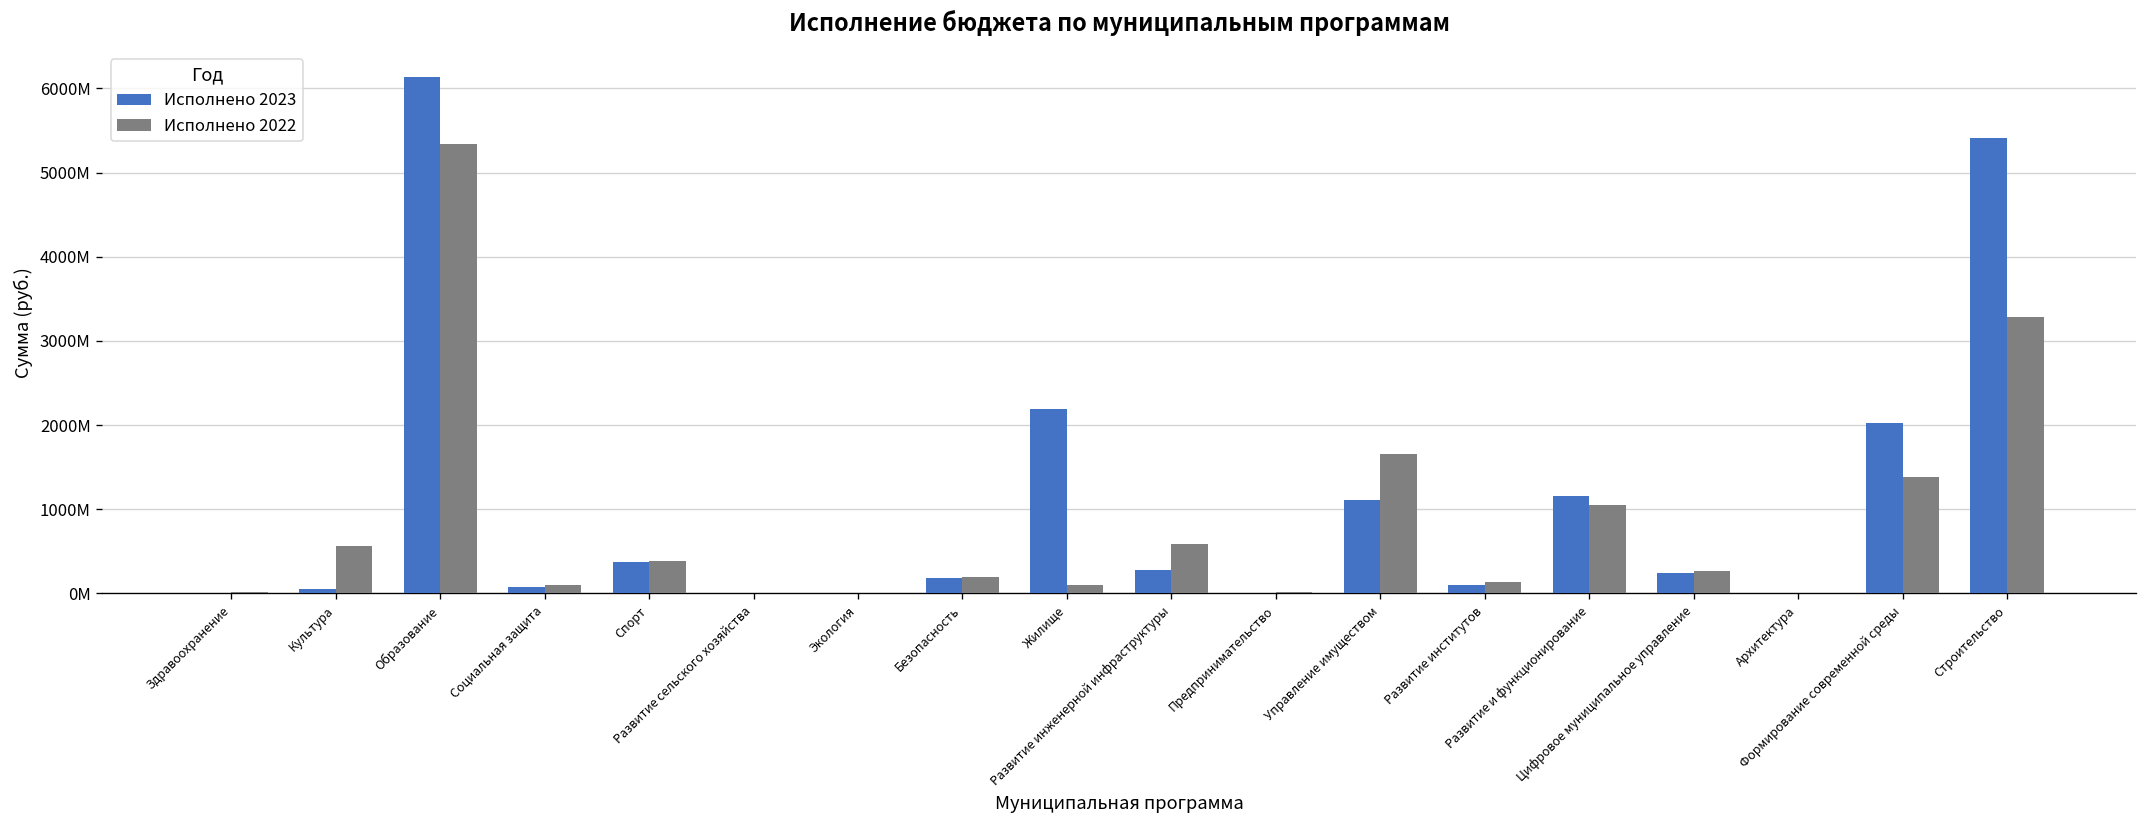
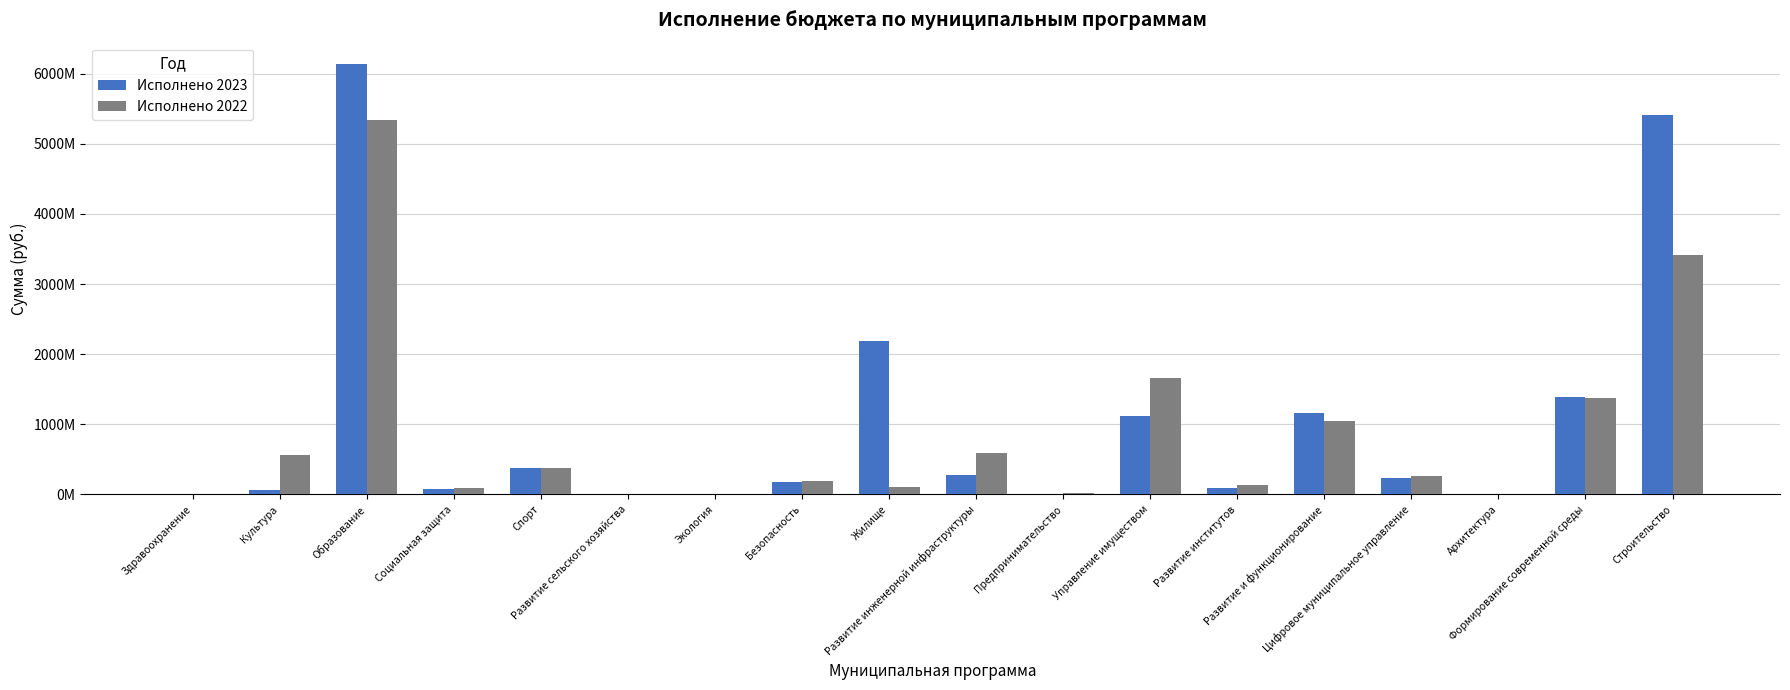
  {
    "Исполнено 2023": {
      "Культура": 100000000,
      "Образование": 6100000000,
      "Социальная защита": 100000000,
      "Спорт": 400000000,
      "Безопасность": 200000000,
      "Жилище": 2200000000,
      "Развитие инженерной инфраструктуры": 300000000,
      "Управление имуществом": 1100000000,
      "Развитие институтов": 100000000,
      "Развитие и функционирование": 1200000000,
      "Цифровое муниципальное управление": 200000000,
-     "Формирование современной среды": 2000000000,
+     "Формирование современной среды": 1400000000,
      "Строительство": 5400000000
    },
    "Исполнено 2022": {
      "Культура": 600000000,
      "Образование": 5300000000,
      "Социальная защита": 100000000,
      "Спорт": 400000000,
      "Безопасность": 200000000,
      "Жилище": 100000000,
      "Развитие инженерной инфраструктуры": 600000000,
      "Управление имуществом": 1700000000,
      "Развитие институтов": 100000000,
      "Развитие и функционирование": 1000000000,
      "Цифровое муниципальное управление": 300000000,
      "Формирование современной среды": 1400000000,
-     "Строительство": 3300000000
+     "Строительство": 3400000000
    }
  }
